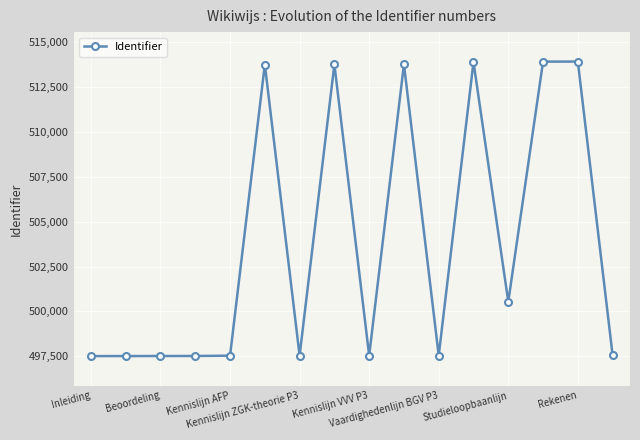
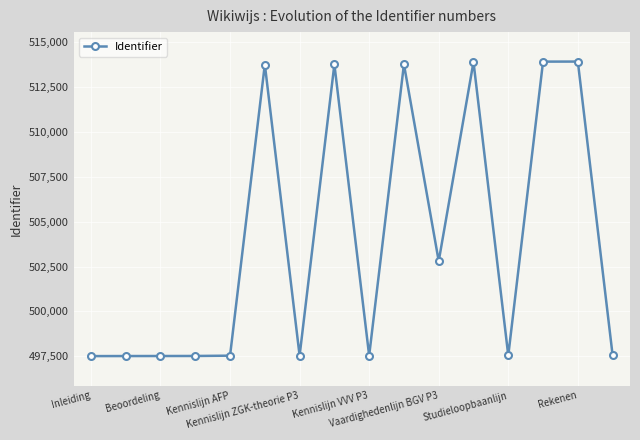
  {
    "Inleiding": "497,500",
    "Beoordeling": "497,500",
    "Kennislijn AFP": "497,500",
    "Kennislijn ZGK-theorie P3": "497,500",
    "Kennislijn VVV P3": "497,500",
-   "Vaardighedenlijn BGV P3": "497,500",
-   "Studieloopbaanlijn": "500,500",
+   "Vaardighedenlijn BGV P3": "502,800",
+   "Studieloopbaanlijn": "497,500",
    "Rekenen": "513,900"
  }
